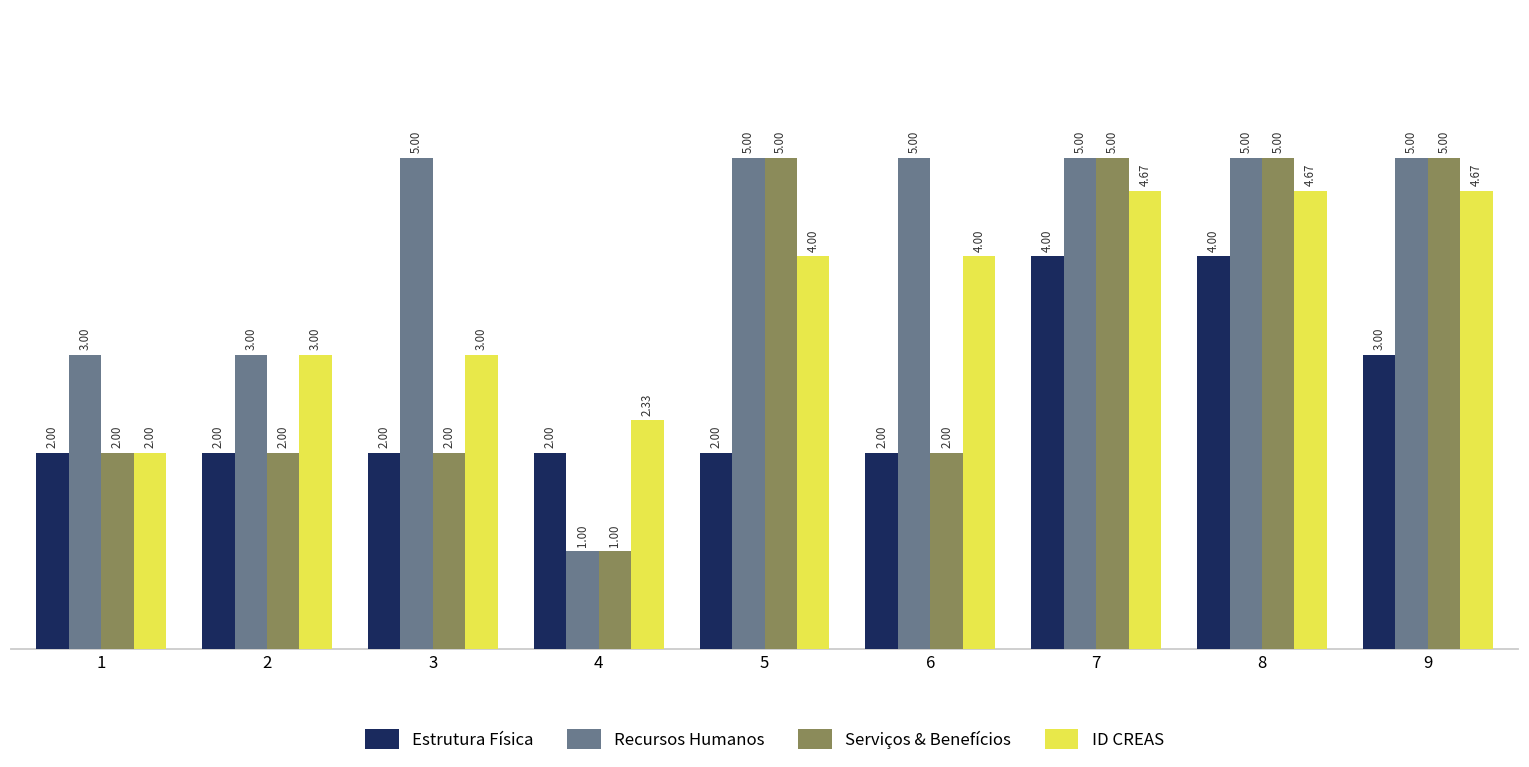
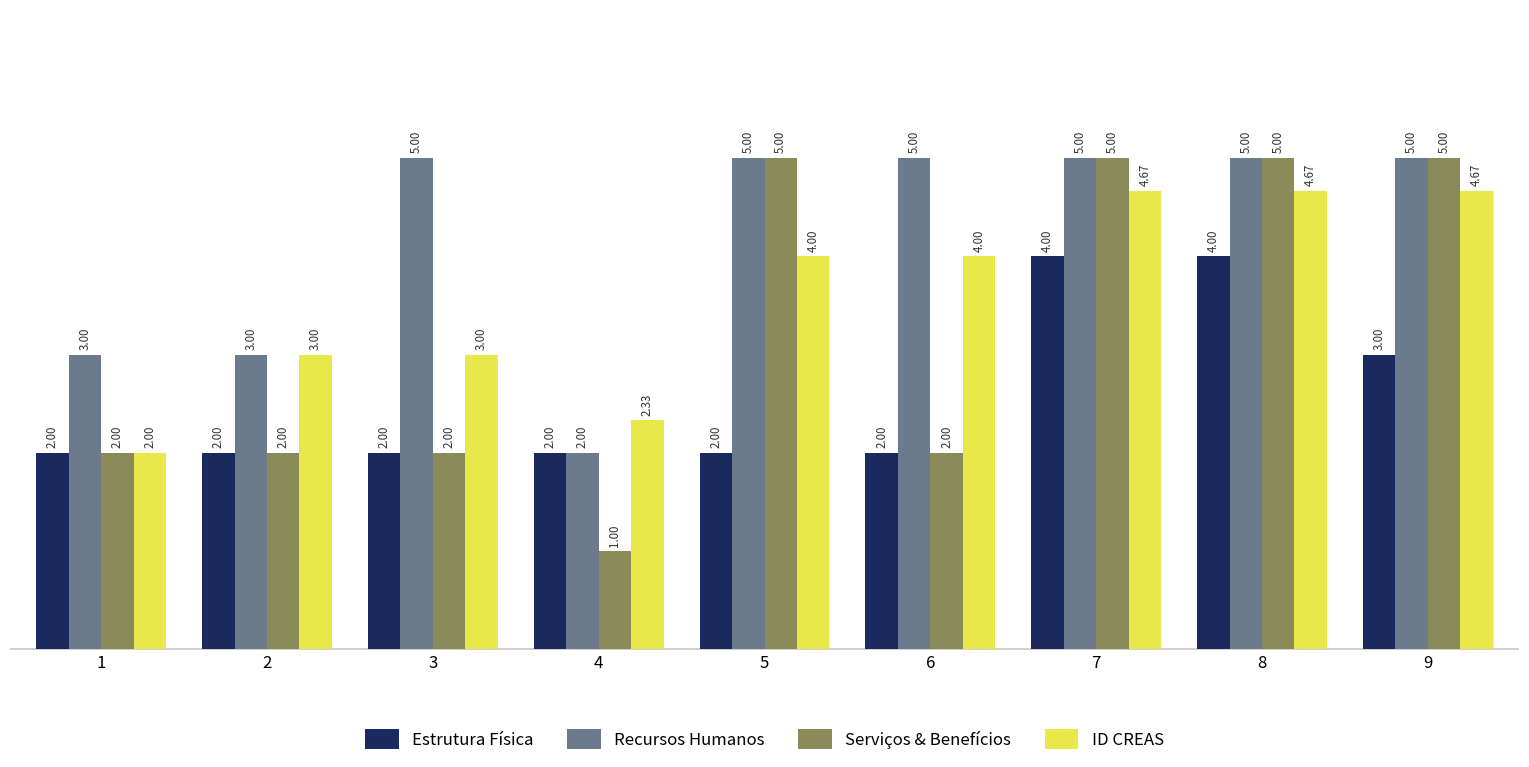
  {
    "Estrutura Física": {
      "1": 2.00,
      "2": 2.00,
      "3": 2.00,
      "4": 2.00,
      "5": 2.00,
      "6": 2.00,
      "7": 4.00,
      "8": 4.00,
      "9": 3.00
    },
    "Recursos Humanos": {
      "1": 3.00,
      "2": 3.00,
      "3": 5.00,
-     "4": 1.00,
+     "4": 2.00,
      "5": 5.00,
      "6": 5.00,
      "7": 5.00,
      "8": 5.00,
      "9": 5.00
    },
    "Serviços & Benefícios": {
      "1": 2.00,
      "2": 2.00,
      "3": 2.00,
      "4": 1.00,
      "5": 5.00,
      "6": 2.00,
      "7": 5.00,
      "8": 5.00,
      "9": 5.00
    },
    "ID CREAS": {
      "1": 2.00,
      "2": 3.00,
      "3": 3.00,
      "4": 2.33,
      "5": 4.00,
      "6": 4.00,
      "7": 4.67,
      "8": 4.67,
      "9": 4.67
    }
  }
